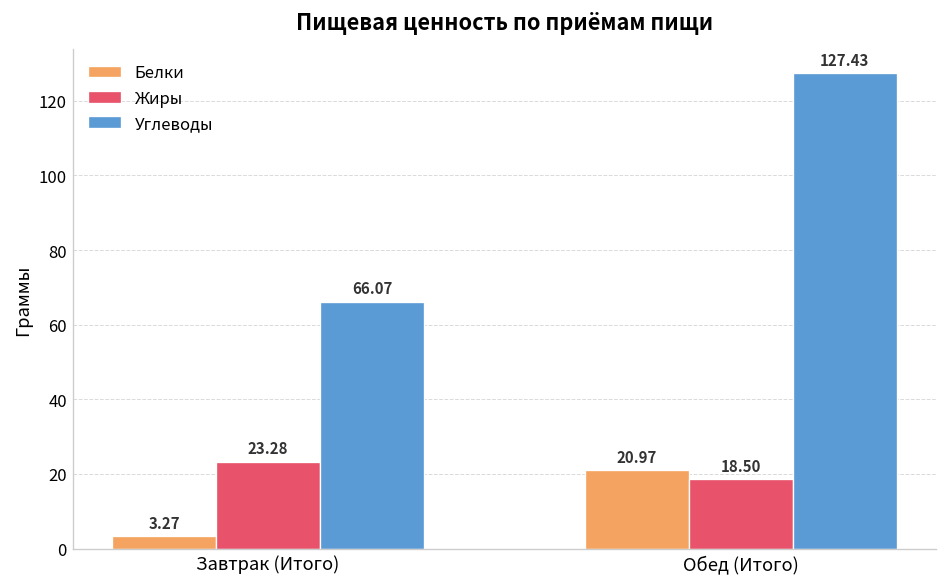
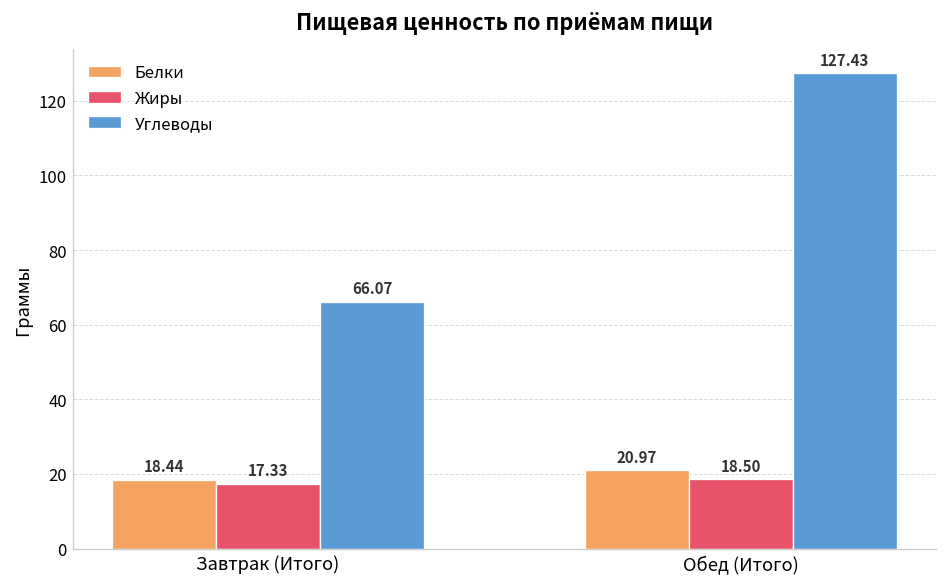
  {
    "Белки": {
-     "Завтрак (Итого)": 3.27,
+     "Завтрак (Итого)": 18.44,
      "Обед (Итого)": 20.97
    },
    "Жиры": {
-     "Завтрак (Итого)": 23.28,
+     "Завтрак (Итого)": 17.33,
      "Обед (Итого)": 18.50
    },
    "Углеводы": {
      "Завтрак (Итого)": 66.07,
      "Обед (Итого)": 127.43
    }
  }
